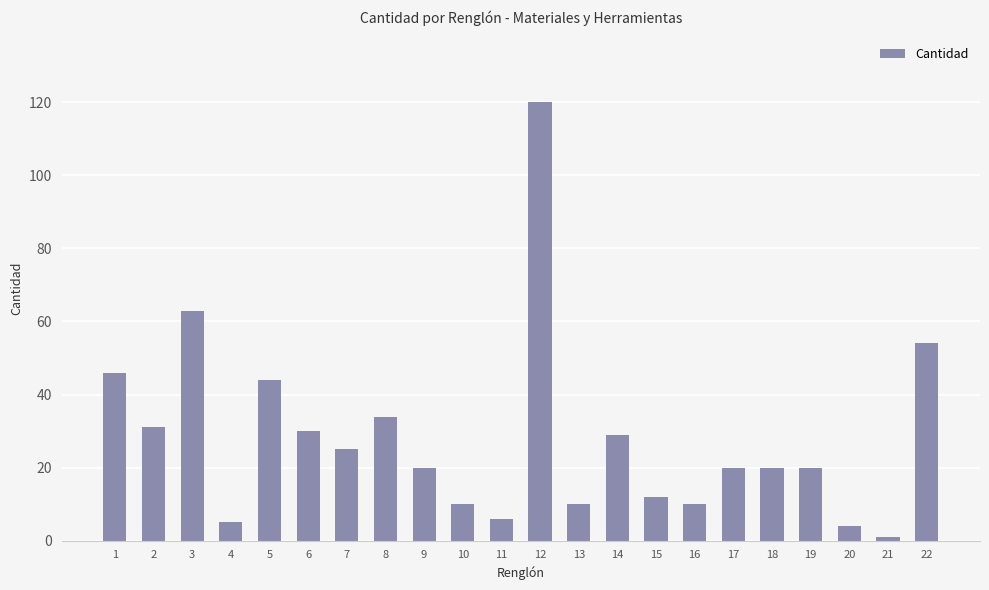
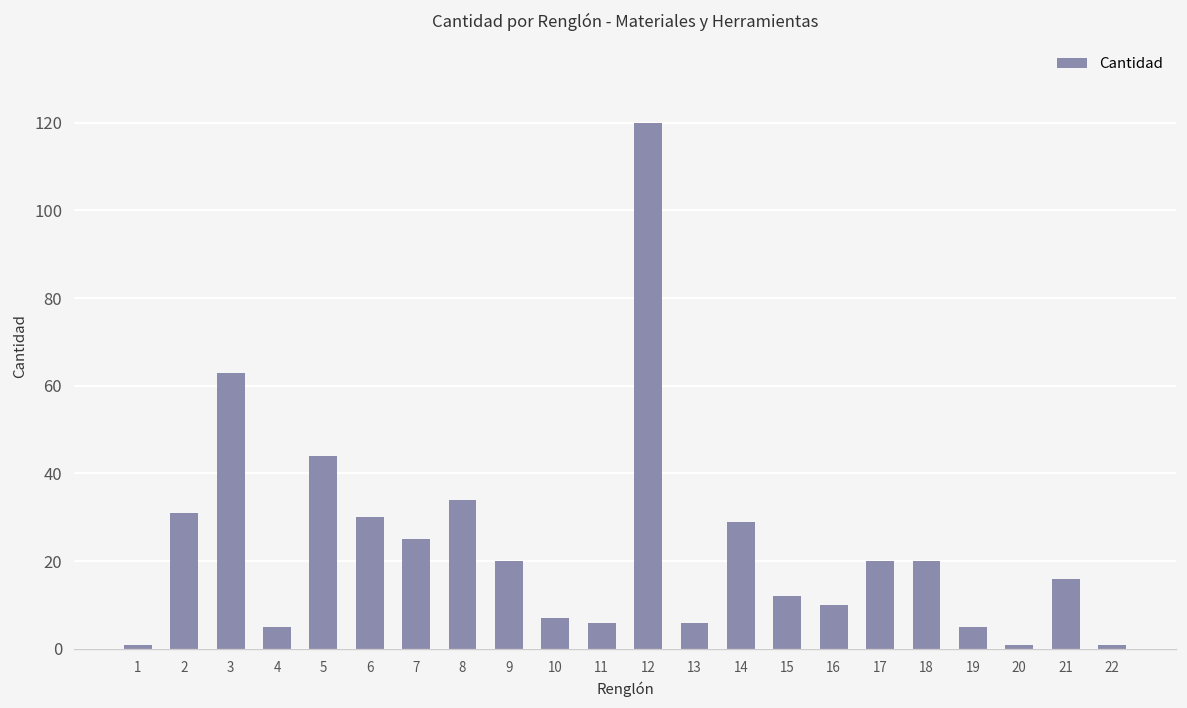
  {
-   "1": 46,
+   "1": 1,
    "2": 31,
    "3": 63,
    "4": 5,
    "5": 44,
    "6": 30,
    "7": 25,
    "8": 34,
    "9": 20,
-   "10": 10,
+   "10": 7,
    "11": 6,
    "12": 120,
-   "13": 10,
+   "13": 6,
    "14": 29,
    "15": 12,
    "16": 10,
    "17": 20,
    "18": 20,
-   "19": 20,
-   "20": 4,
-   "21": 1,
-   "22": 54
+   "19": 5,
+   "20": 1,
+   "21": 16,
+   "22": 1
  }
